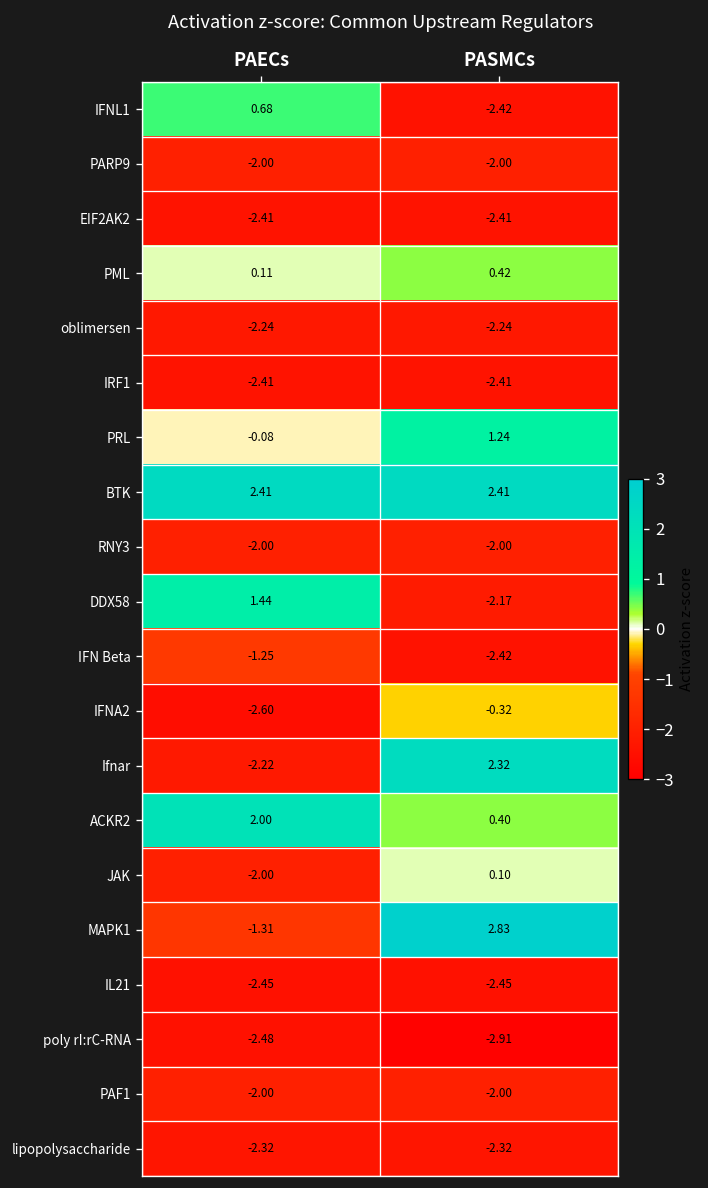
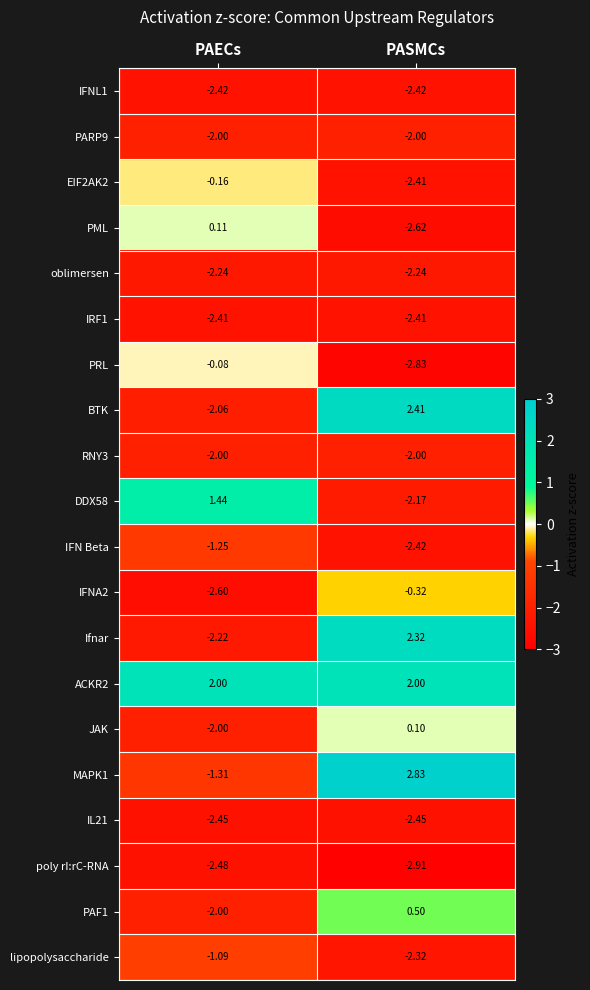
  {
    "IFNL1": {
-     "PAECs": 0.68,
+     "PAECs": -2.42,
      "PASMCs": -2.42
    },
    "PARP9": {
      "PAECs": -2.00,
      "PASMCs": -2.00
    },
    "EIF2AK2": {
-     "PAECs": -2.41,
+     "PAECs": -0.16,
      "PASMCs": -2.41
    },
    "PML": {
      "PAECs": 0.11,
-     "PASMCs": 0.42
+     "PASMCs": -2.62
    },
    "oblimersen": {
      "PAECs": -2.24,
      "PASMCs": -2.24
    },
    "IRF1": {
      "PAECs": -2.41,
      "PASMCs": -2.41
    },
    "PRL": {
      "PAECs": -0.08,
-     "PASMCs": 1.24
+     "PASMCs": -2.83
    },
    "BTK": {
-     "PAECs": 2.41,
+     "PAECs": -2.06,
      "PASMCs": 2.41
    },
    "RNY3": {
      "PAECs": -2.00,
      "PASMCs": -2.00
    },
    "DDX58": {
      "PAECs": 1.44,
      "PASMCs": -2.17
    },
    "IFN Beta": {
      "PAECs": -1.25,
      "PASMCs": -2.42
    },
    "IFNA2": {
      "PAECs": -2.60,
      "PASMCs": -0.32
    },
    "Ifnar": {
      "PAECs": -2.22,
      "PASMCs": 2.32
    },
    "ACKR2": {
      "PAECs": 2.00,
-     "PASMCs": 0.40
+     "PASMCs": 2.00
    },
    "JAK": {
      "PAECs": -2.00,
      "PASMCs": 0.10
    },
    "MAPK1": {
      "PAECs": -1.31,
      "PASMCs": 2.83
    },
    "IL21": {
      "PAECs": -2.45,
      "PASMCs": -2.45
    },
    "poly rI:rC-RNA": {
      "PAECs": -2.48,
      "PASMCs": -2.91
    },
    "PAF1": {
      "PAECs": -2.00,
-     "PASMCs": -2.00
+     "PASMCs": 0.50
    },
    "lipopolysaccharide": {
-     "PAECs": -2.32,
+     "PAECs": -1.09,
      "PASMCs": -2.32
    }
  }
